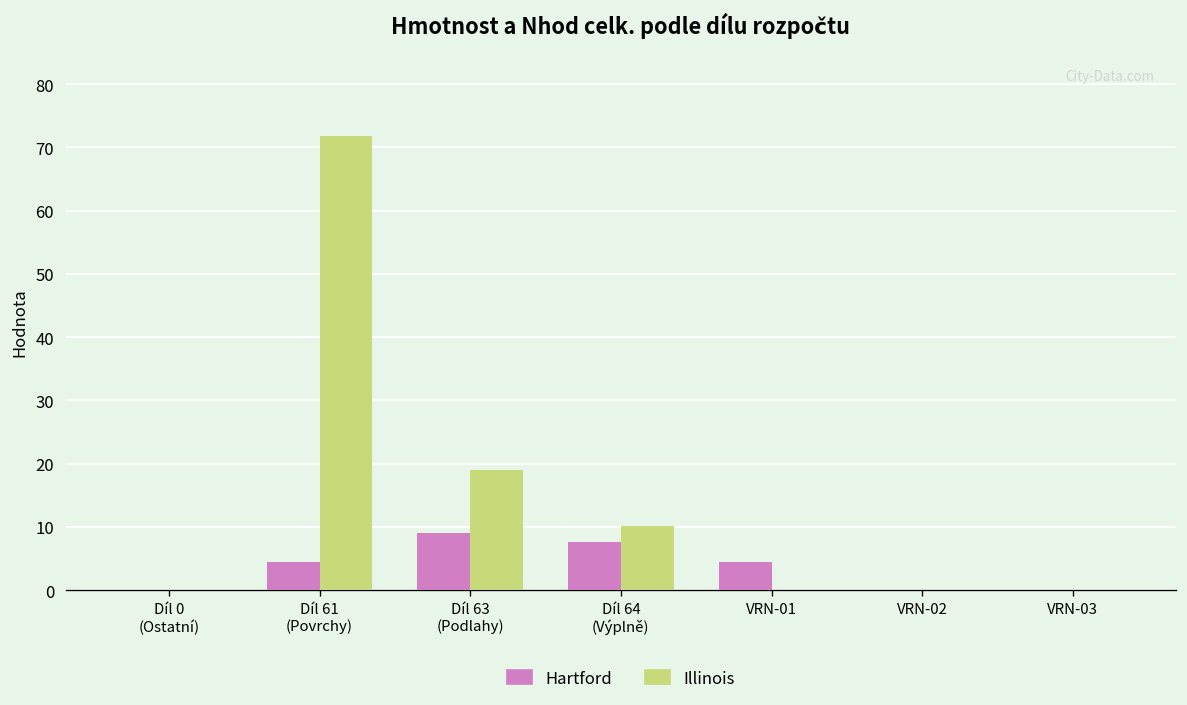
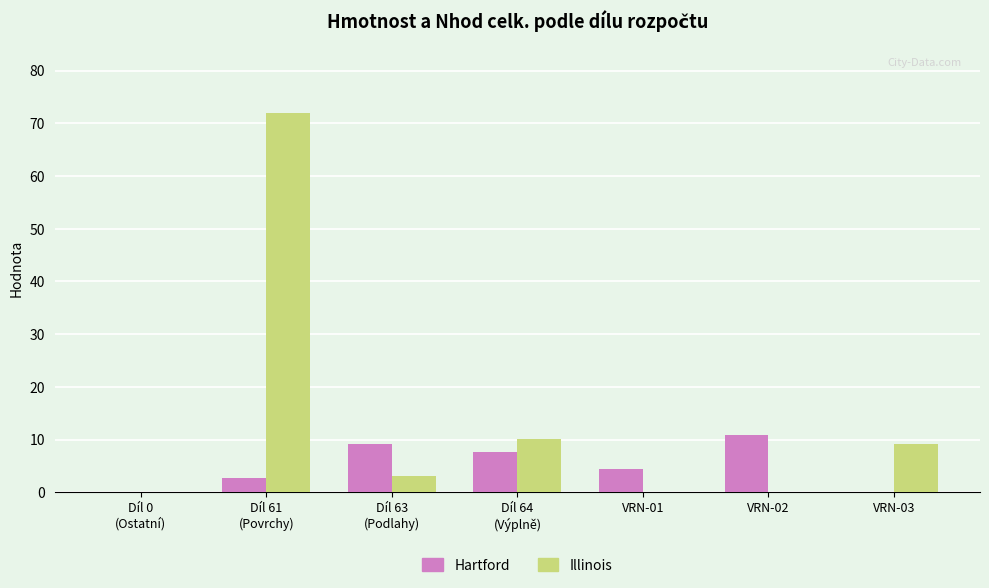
  {
    "Hartford": {
      "Díl 0 (Ostatní)": 0,
-     "Díl 61 (Povrchy)": 4,
+     "Díl 61 (Povrchy)": 3,
      "Díl 63 (Podlahy)": 9,
      "Díl 64 (Výplně)": 8,
      "VRN-01": 4,
-     "VRN-02": 0,
+     "VRN-02": 11,
      "VRN-03": 0
    },
    "Illinois": {
      "Díl 0 (Ostatní)": 0,
      "Díl 61 (Povrchy)": 72,
-     "Díl 63 (Podlahy)": 19,
+     "Díl 63 (Podlahy)": 3,
      "Díl 64 (Výplně)": 10,
      "VRN-01": 0,
      "VRN-02": 0,
-     "VRN-03": 0
+     "VRN-03": 9
    }
  }
